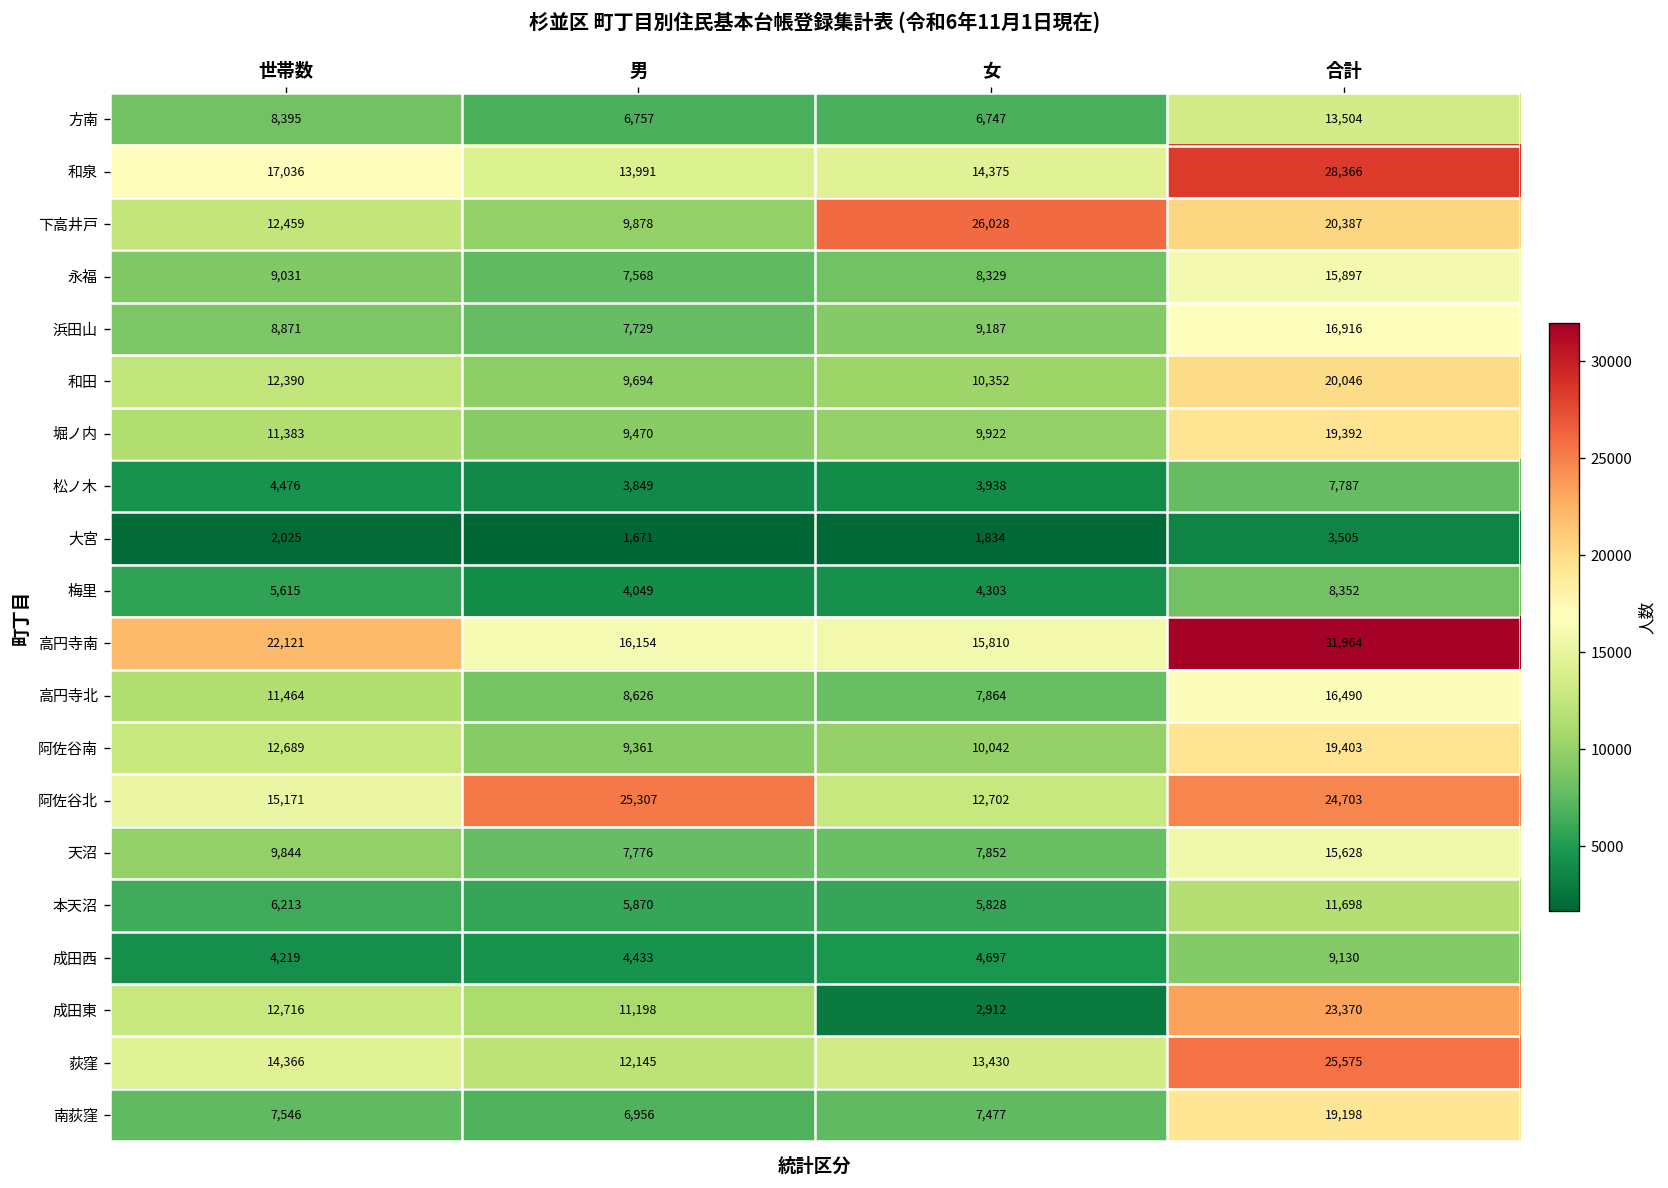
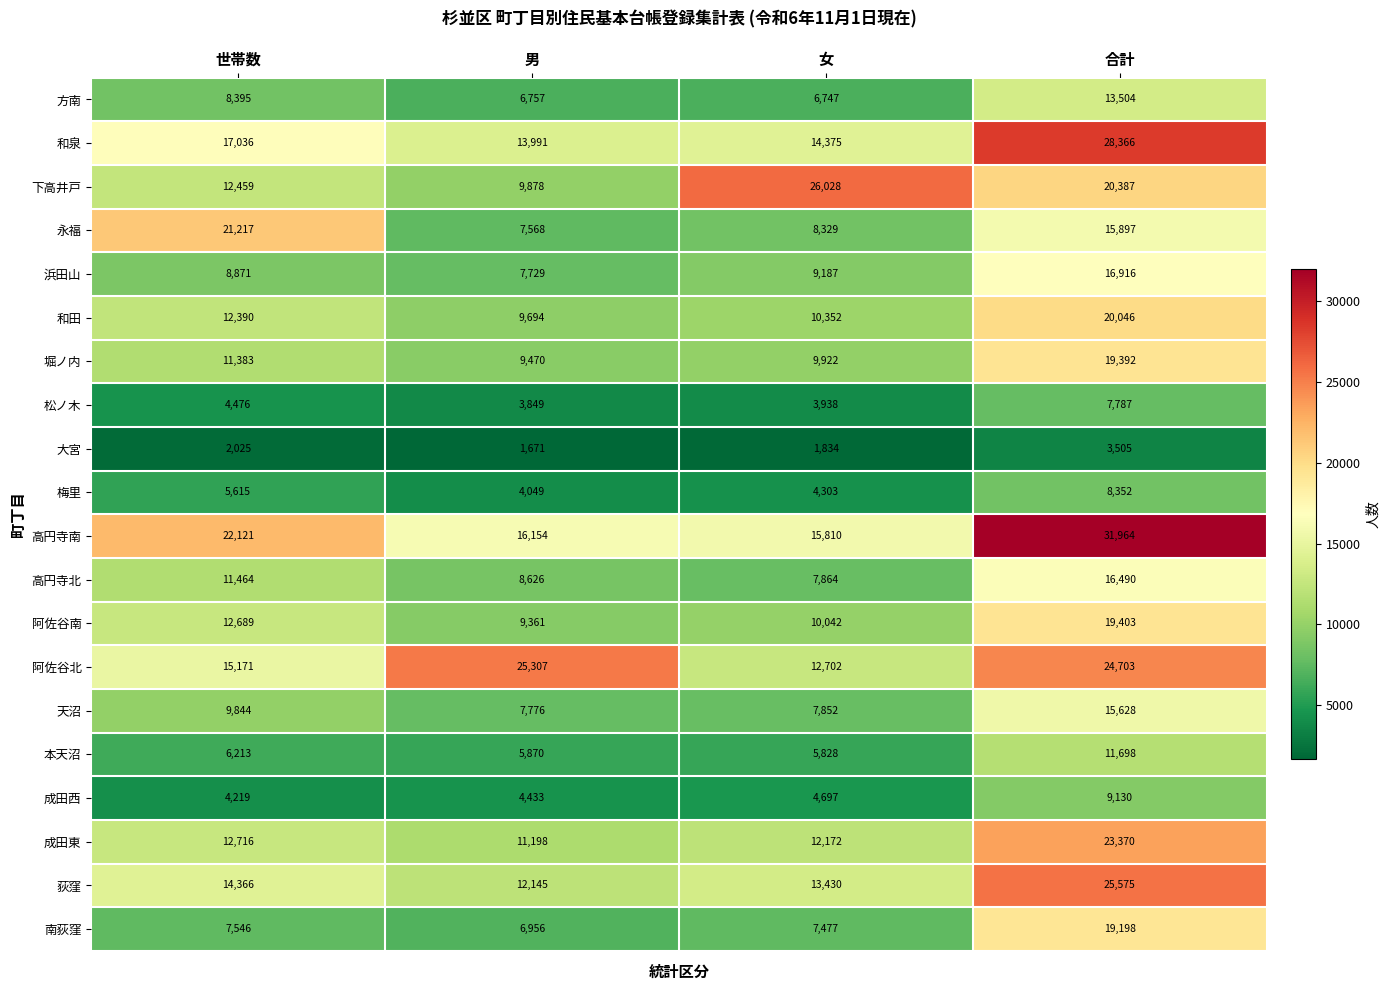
  {
    "方南": {
      "世帯数": "8,395",
      "男": "6,757",
      "女": "6,747",
      "合計": "13,504"
    },
    "和泉": {
      "世帯数": "17,036",
      "男": "13,991",
      "女": "14,375",
      "合計": "28,366"
    },
    "下高井戸": {
      "世帯数": "12,459",
      "男": "9,878",
      "女": "26,028",
      "合計": "20,387"
    },
    "永福": {
-     "世帯数": "9,031",
+     "世帯数": "21,217",
      "男": "7,568",
      "女": "8,329",
      "合計": "15,897"
    },
    "浜田山": {
      "世帯数": "8,871",
      "男": "7,729",
      "女": "9,187",
      "合計": "16,916"
    },
    "和田": {
      "世帯数": "12,390",
      "男": "9,694",
      "女": "10,352",
      "合計": "20,046"
    },
    "堀ノ内": {
      "世帯数": "11,383",
      "男": "9,470",
      "女": "9,922",
      "合計": "19,392"
    },
    "松ノ木": {
      "世帯数": "4,476",
      "男": "3,849",
      "女": "3,938",
      "合計": "7,787"
    },
    "大宮": {
      "世帯数": "2,025",
      "男": "1,671",
      "女": "1,834",
      "合計": "3,505"
    },
    "梅里": {
      "世帯数": "5,615",
      "男": "4,049",
      "女": "4,303",
      "合計": "8,352"
    },
    "高円寺南": {
      "世帯数": "22,121",
      "男": "16,154",
      "女": "15,810",
      "合計": "31,964"
    },
    "高円寺北": {
      "世帯数": "11,464",
      "男": "8,626",
      "女": "7,864",
      "合計": "16,490"
    },
    "阿佐谷南": {
      "世帯数": "12,689",
      "男": "9,361",
      "女": "10,042",
      "合計": "19,403"
    },
    "阿佐谷北": {
      "世帯数": "15,171",
      "男": "25,307",
      "女": "12,702",
      "合計": "24,703"
    },
    "天沼": {
      "世帯数": "9,844",
      "男": "7,776",
      "女": "7,852",
      "合計": "15,628"
    },
    "本天沼": {
      "世帯数": "6,213",
      "男": "5,870",
      "女": "5,828",
      "合計": "11,698"
    },
    "成田西": {
      "世帯数": "4,219",
      "男": "4,433",
      "女": "4,697",
      "合計": "9,130"
    },
    "成田東": {
      "世帯数": "12,716",
      "男": "11,198",
-     "女": "2,912",
+     "女": "12,172",
      "合計": "23,370"
    },
    "荻窪": {
      "世帯数": "14,366",
      "男": "12,145",
      "女": "13,430",
      "合計": "25,575"
    },
    "南荻窪": {
      "世帯数": "7,546",
      "男": "6,956",
      "女": "7,477",
      "合計": "19,198"
    }
  }
